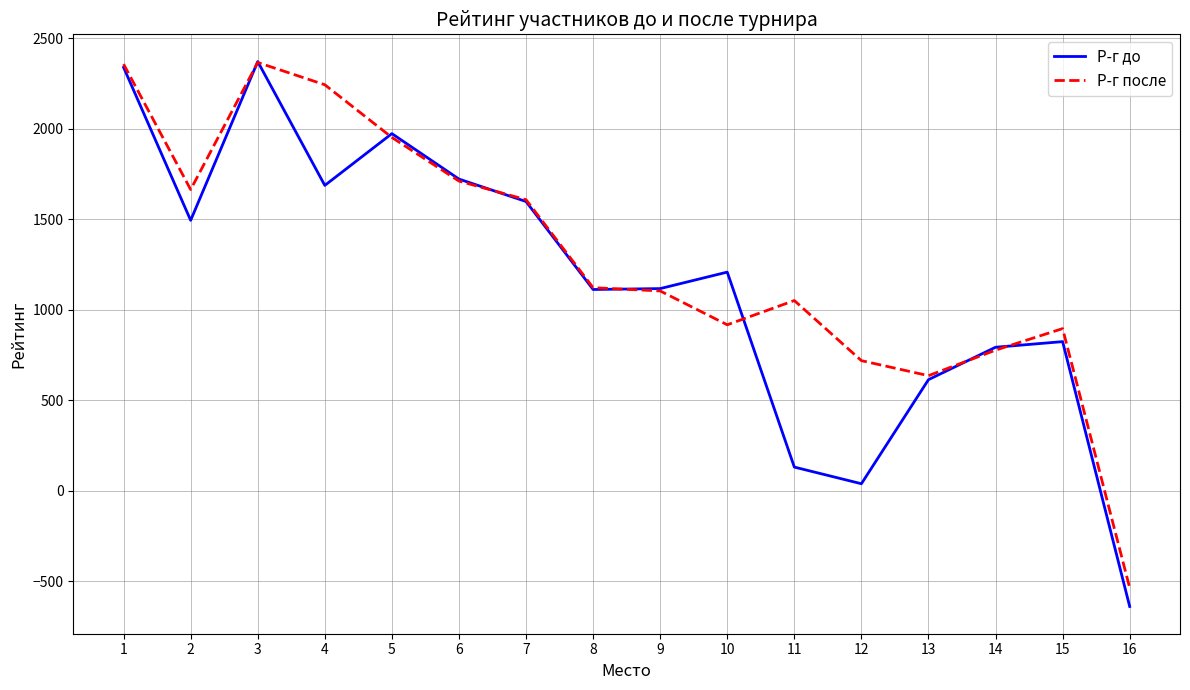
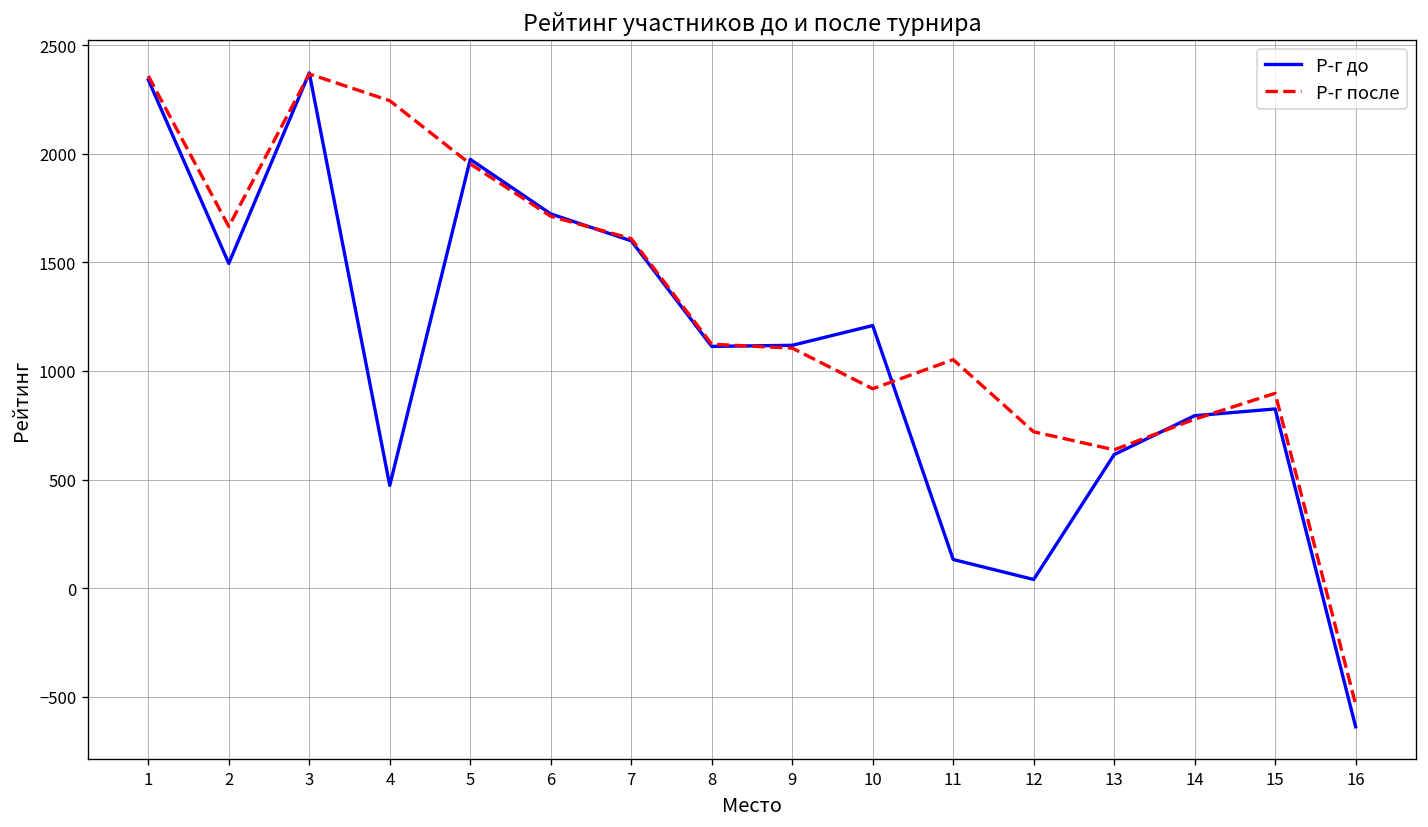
  {
    "Р-г до": {
      "1": 2340,
      "2": 1500,
-     "4": 1690,
+     "4": 470,
      "5": 1970,
      "10": 1210,
      "11": 130,
      "12": 40,
      "13": 620,
      "14": 790,
      "15": 830,
      "16": -640
    },
    "Р-г после": {
      "1": 2360,
      "2": 1670,
      "4": 2240,
      "5": 1950,
      "10": 920,
      "11": 1050,
      "12": 720,
      "13": 640,
      "14": 780,
      "15": 900,
      "16": -540
    }
  }
